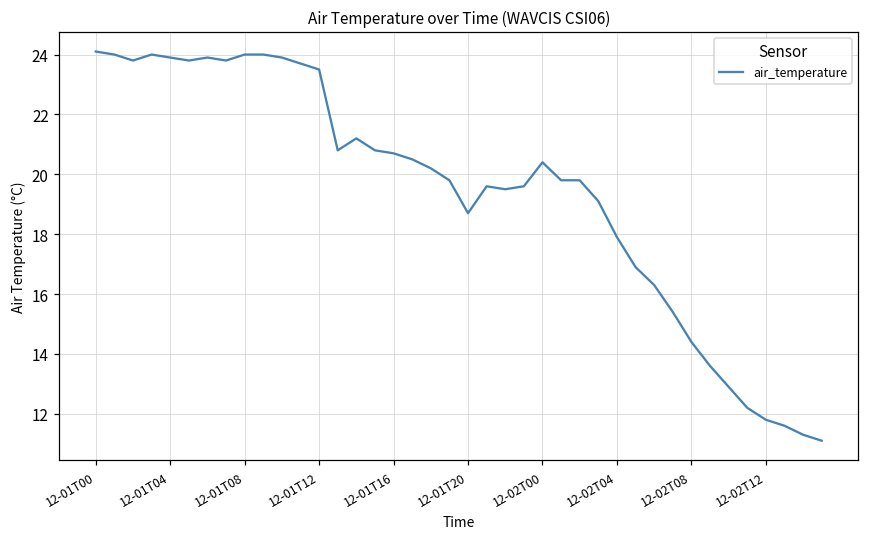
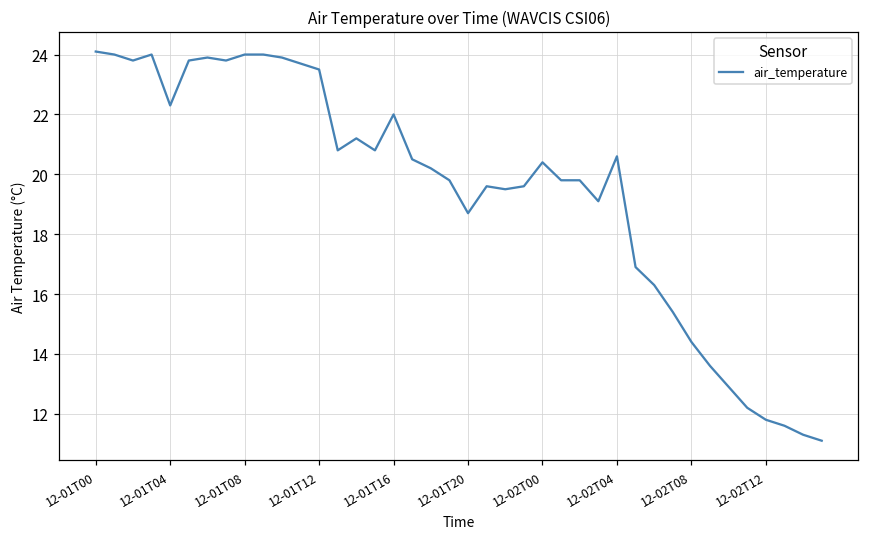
  {
    "12-01T00": 24.1,
-   "12-01T04": 23.9,
+   "12-01T04": 22.3,
    "12-01T08": 24.0,
    "12-01T12": 23.5,
-   "12-01T16": 20.7,
+   "12-01T16": 22.0,
    "12-01T20": 18.7,
    "12-02T00": 20.4,
-   "12-02T04": 17.9,
+   "12-02T04": 20.6,
    "12-02T08": 14.4,
    "12-02T12": 11.8
  }
